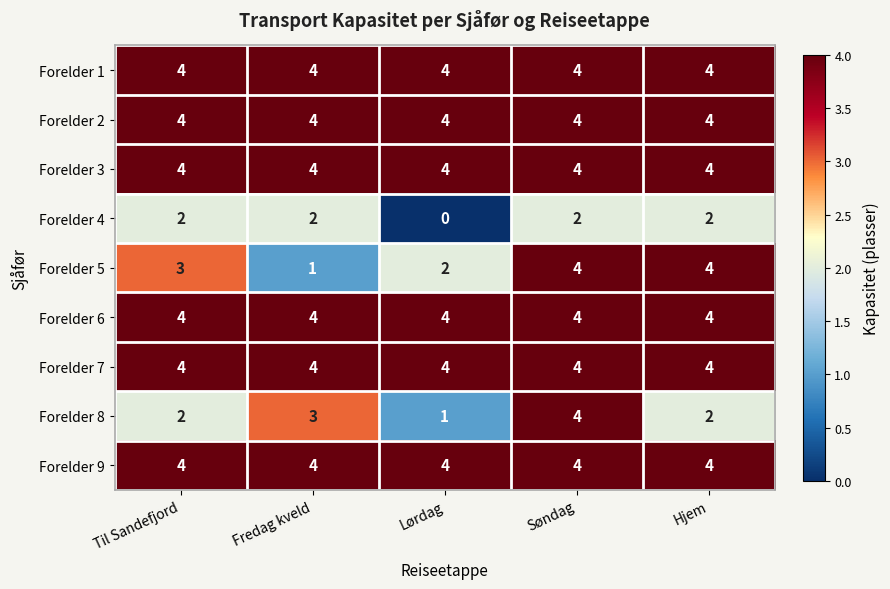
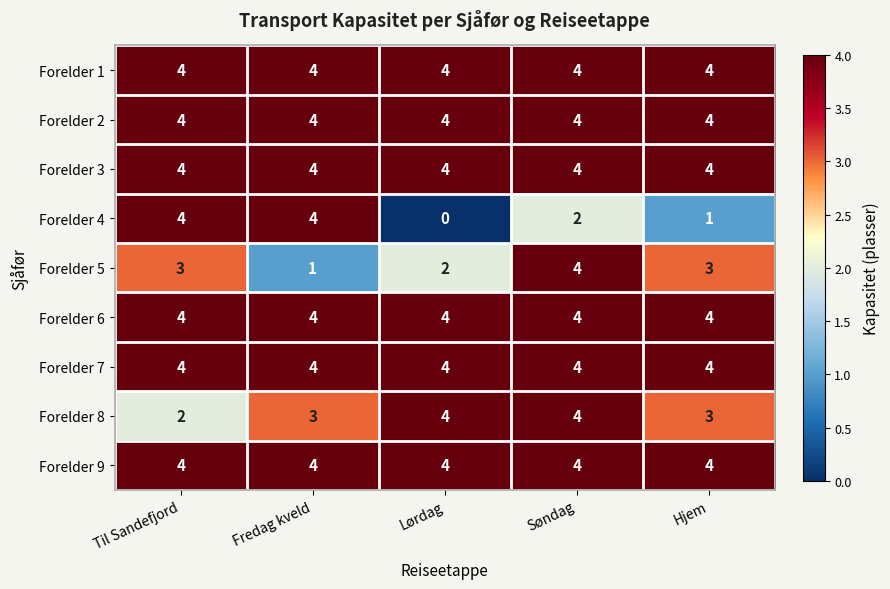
  {
    "Forelder 1": {
      "Til Sandefjord": 4,
      "Fredag kveld": 4,
      "Lørdag": 4,
      "Søndag": 4,
      "Hjem": 4
    },
    "Forelder 2": {
      "Til Sandefjord": 4,
      "Fredag kveld": 4,
      "Lørdag": 4,
      "Søndag": 4,
      "Hjem": 4
    },
    "Forelder 3": {
      "Til Sandefjord": 4,
      "Fredag kveld": 4,
      "Lørdag": 4,
      "Søndag": 4,
      "Hjem": 4
    },
    "Forelder 4": {
-     "Til Sandefjord": 2,
-     "Fredag kveld": 2,
+     "Til Sandefjord": 4,
+     "Fredag kveld": 4,
      "Lørdag": 0,
      "Søndag": 2,
-     "Hjem": 2
+     "Hjem": 1
    },
    "Forelder 5": {
      "Til Sandefjord": 3,
      "Fredag kveld": 1,
      "Lørdag": 2,
      "Søndag": 4,
-     "Hjem": 4
+     "Hjem": 3
    },
    "Forelder 6": {
      "Til Sandefjord": 4,
      "Fredag kveld": 4,
      "Lørdag": 4,
      "Søndag": 4,
      "Hjem": 4
    },
    "Forelder 7": {
      "Til Sandefjord": 4,
      "Fredag kveld": 4,
      "Lørdag": 4,
      "Søndag": 4,
      "Hjem": 4
    },
    "Forelder 8": {
      "Til Sandefjord": 2,
      "Fredag kveld": 3,
-     "Lørdag": 1,
+     "Lørdag": 4,
      "Søndag": 4,
-     "Hjem": 2
+     "Hjem": 3
    },
    "Forelder 9": {
      "Til Sandefjord": 4,
      "Fredag kveld": 4,
      "Lørdag": 4,
      "Søndag": 4,
      "Hjem": 4
    }
  }
